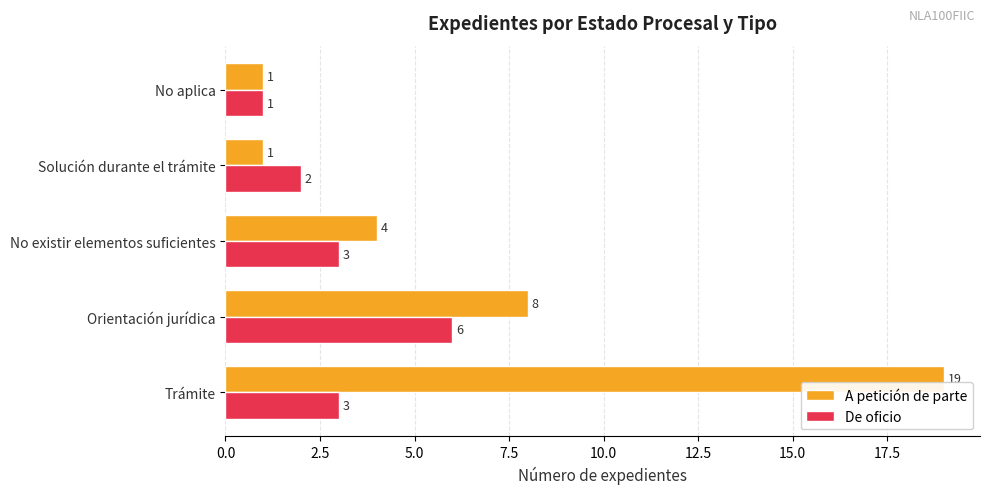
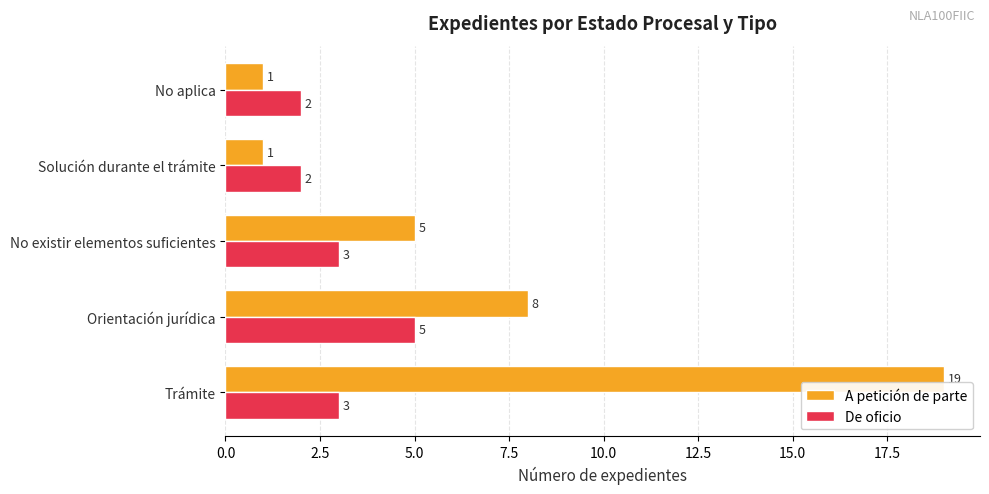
  {
    "A petición de parte": {
      "No aplica": 1,
      "Solución durante el trámite": 1,
-     "No existir elementos suficientes": 4,
+     "No existir elementos suficientes": 5,
      "Orientación jurídica": 8
    },
    "De oficio": {
-     "No aplica": 1,
+     "No aplica": 2,
      "Solución durante el trámite": 2,
      "No existir elementos suficientes": 3,
-     "Orientación jurídica": 6,
+     "Orientación jurídica": 5,
      "Trámite": 3
    }
  }
